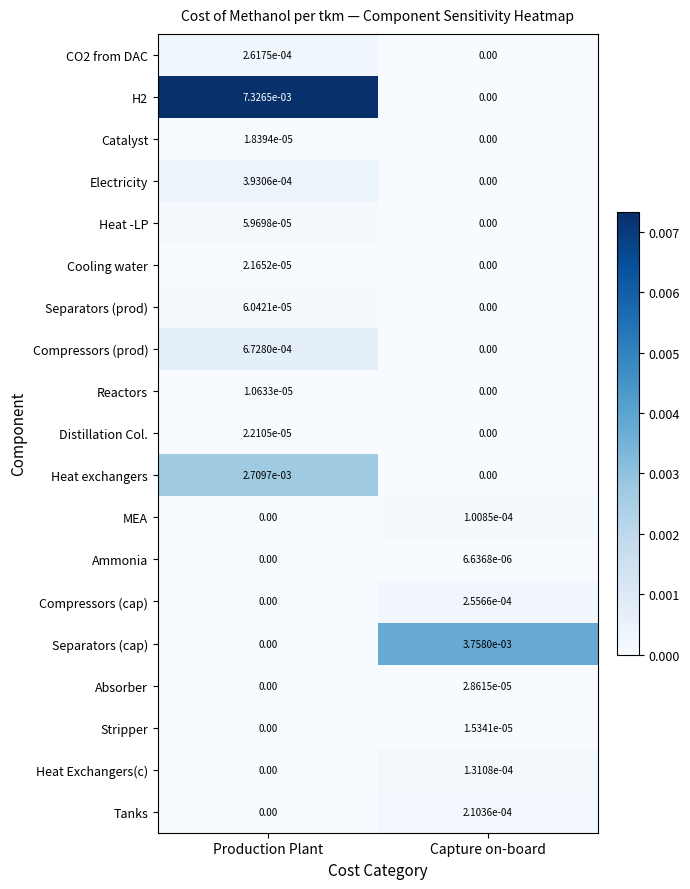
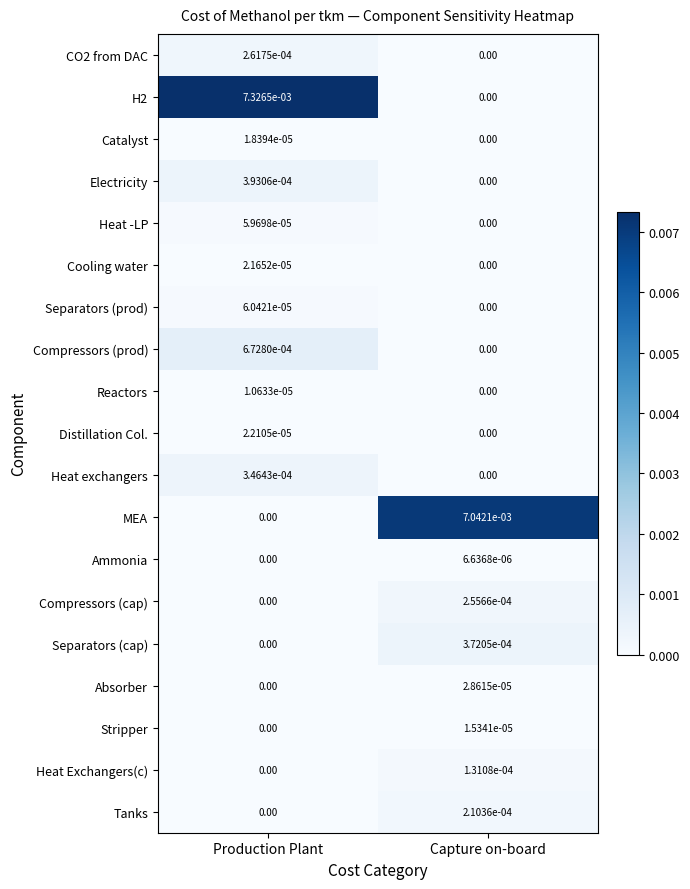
  {
    "CO2 from DAC": {
      "Production Plant": "2.6175e-04",
      "Capture on-board": "0.00"
    },
    "H2": {
      "Production Plant": "7.3265e-03",
      "Capture on-board": "0.00"
    },
    "Catalyst": {
      "Production Plant": "1.8394e-05",
      "Capture on-board": "0.00"
    },
    "Electricity": {
      "Production Plant": "3.9306e-04",
      "Capture on-board": "0.00"
    },
    "Heat -LP": {
      "Production Plant": "5.9698e-05",
      "Capture on-board": "0.00"
    },
    "Cooling water": {
      "Production Plant": "2.1652e-05",
      "Capture on-board": "0.00"
    },
    "Separators (prod)": {
      "Production Plant": "6.0421e-05",
      "Capture on-board": "0.00"
    },
    "Compressors (prod)": {
      "Production Plant": "6.7280e-04",
      "Capture on-board": "0.00"
    },
    "Reactors": {
      "Production Plant": "1.0633e-05",
      "Capture on-board": "0.00"
    },
    "Distillation Col.": {
      "Production Plant": "2.2105e-05",
      "Capture on-board": "0.00"
    },
    "Heat exchangers": {
-     "Production Plant": "2.7097e-03",
+     "Production Plant": "3.4643e-04",
      "Capture on-board": "0.00"
    },
    "MEA": {
      "Production Plant": "0.00",
-     "Capture on-board": "1.0085e-04"
+     "Capture on-board": "7.0421e-03"
    },
    "Ammonia": {
      "Production Plant": "0.00",
      "Capture on-board": "6.6368e-06"
    },
    "Compressors (cap)": {
      "Production Plant": "0.00",
      "Capture on-board": "2.5566e-04"
    },
    "Separators (cap)": {
      "Production Plant": "0.00",
-     "Capture on-board": "3.7580e-03"
+     "Capture on-board": "3.7205e-04"
    },
    "Absorber": {
      "Production Plant": "0.00",
      "Capture on-board": "2.8615e-05"
    },
    "Stripper": {
      "Production Plant": "0.00",
      "Capture on-board": "1.5341e-05"
    },
    "Heat Exchangers(c)": {
      "Production Plant": "0.00",
      "Capture on-board": "1.3108e-04"
    },
    "Tanks": {
      "Production Plant": "0.00",
      "Capture on-board": "2.1036e-04"
    }
  }
